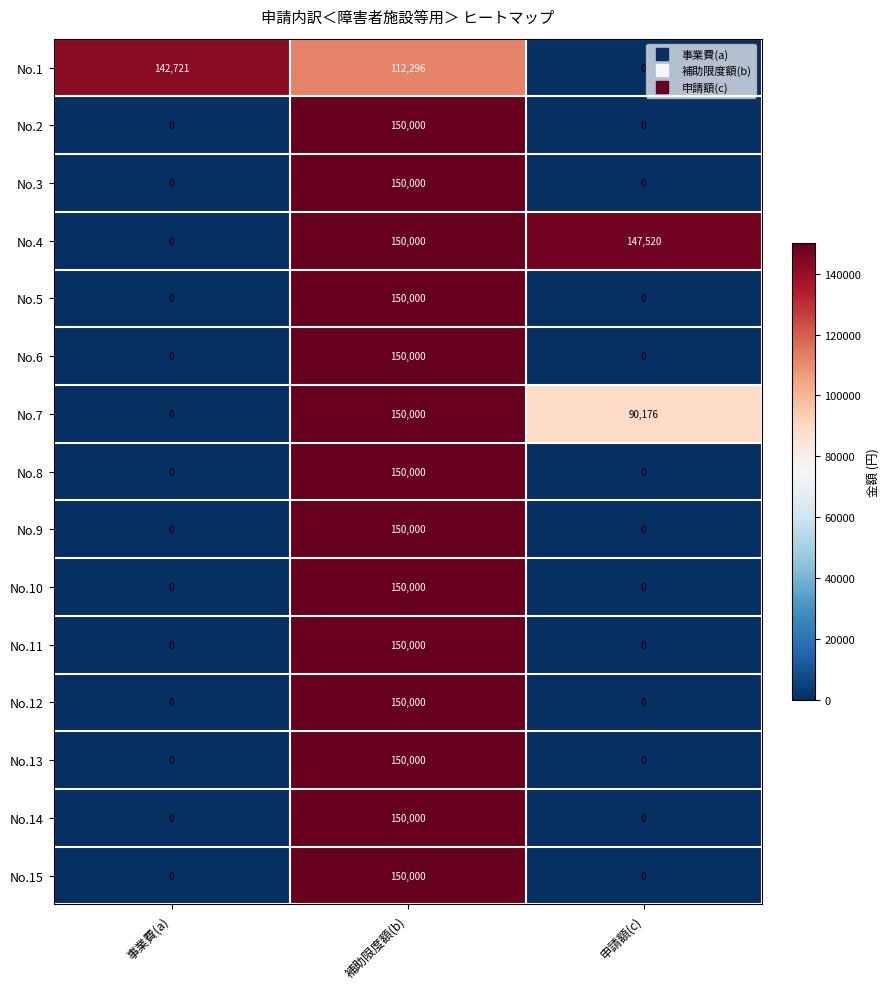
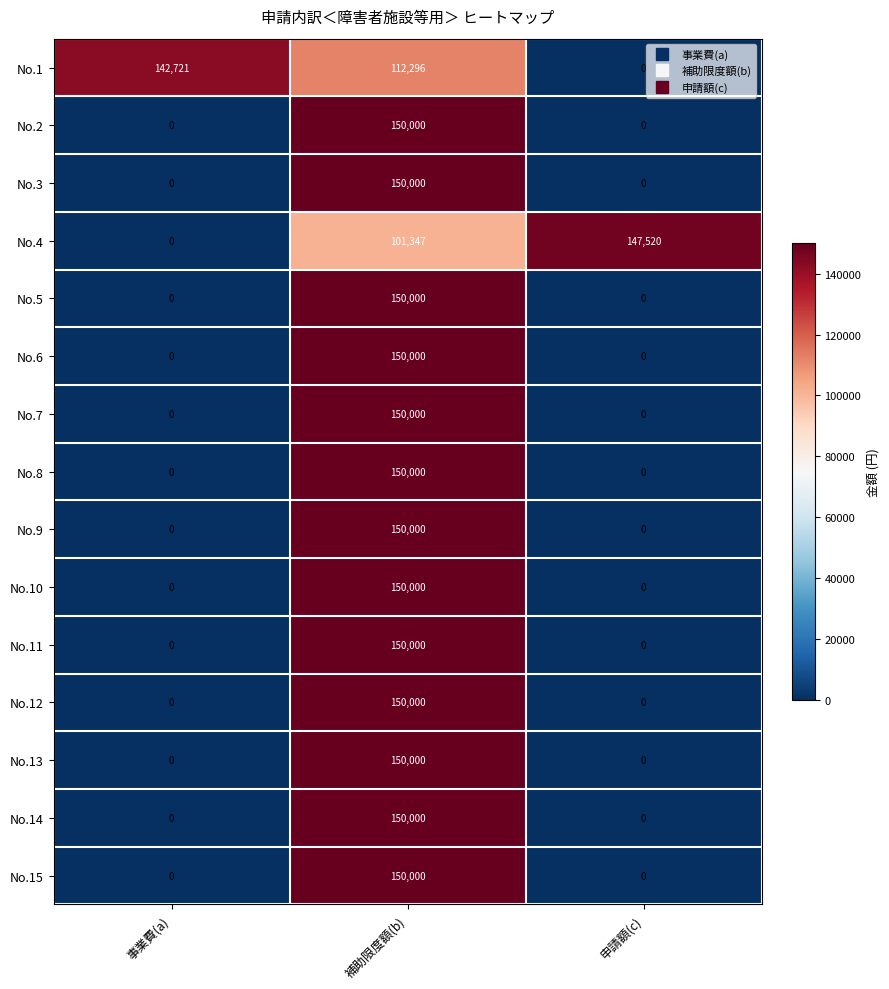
  {
    "No.1": {
      "事業費(a)": "142,721",
      "補助限度額(b)": "112,296"
    },
    "No.2": {
      "事業費(a)": "0",
      "補助限度額(b)": "150,000",
      "申請額(c)": "0"
    },
    "No.3": {
      "事業費(a)": "0",
      "補助限度額(b)": "150,000",
      "申請額(c)": "0"
    },
    "No.4": {
      "事業費(a)": "0",
-     "補助限度額(b)": "150,000",
+     "補助限度額(b)": "101,347",
      "申請額(c)": "147,520"
    },
    "No.5": {
      "事業費(a)": "0",
      "補助限度額(b)": "150,000",
      "申請額(c)": "0"
    },
    "No.6": {
      "事業費(a)": "0",
      "補助限度額(b)": "150,000",
      "申請額(c)": "0"
    },
    "No.7": {
      "事業費(a)": "0",
      "補助限度額(b)": "150,000",
-     "申請額(c)": "90,176"
+     "申請額(c)": "0"
    },
    "No.8": {
      "事業費(a)": "0",
      "補助限度額(b)": "150,000",
      "申請額(c)": "0"
    },
    "No.9": {
      "事業費(a)": "0",
      "補助限度額(b)": "150,000",
      "申請額(c)": "0"
    },
    "No.10": {
      "事業費(a)": "0",
      "補助限度額(b)": "150,000",
      "申請額(c)": "0"
    },
    "No.11": {
      "事業費(a)": "0",
      "補助限度額(b)": "150,000",
      "申請額(c)": "0"
    },
    "No.12": {
      "事業費(a)": "0",
      "補助限度額(b)": "150,000",
      "申請額(c)": "0"
    },
    "No.13": {
      "事業費(a)": "0",
      "補助限度額(b)": "150,000",
      "申請額(c)": "0"
    },
    "No.14": {
      "事業費(a)": "0",
      "補助限度額(b)": "150,000",
      "申請額(c)": "0"
    },
    "No.15": {
      "事業費(a)": "0",
      "補助限度額(b)": "150,000",
      "申請額(c)": "0"
    }
  }
